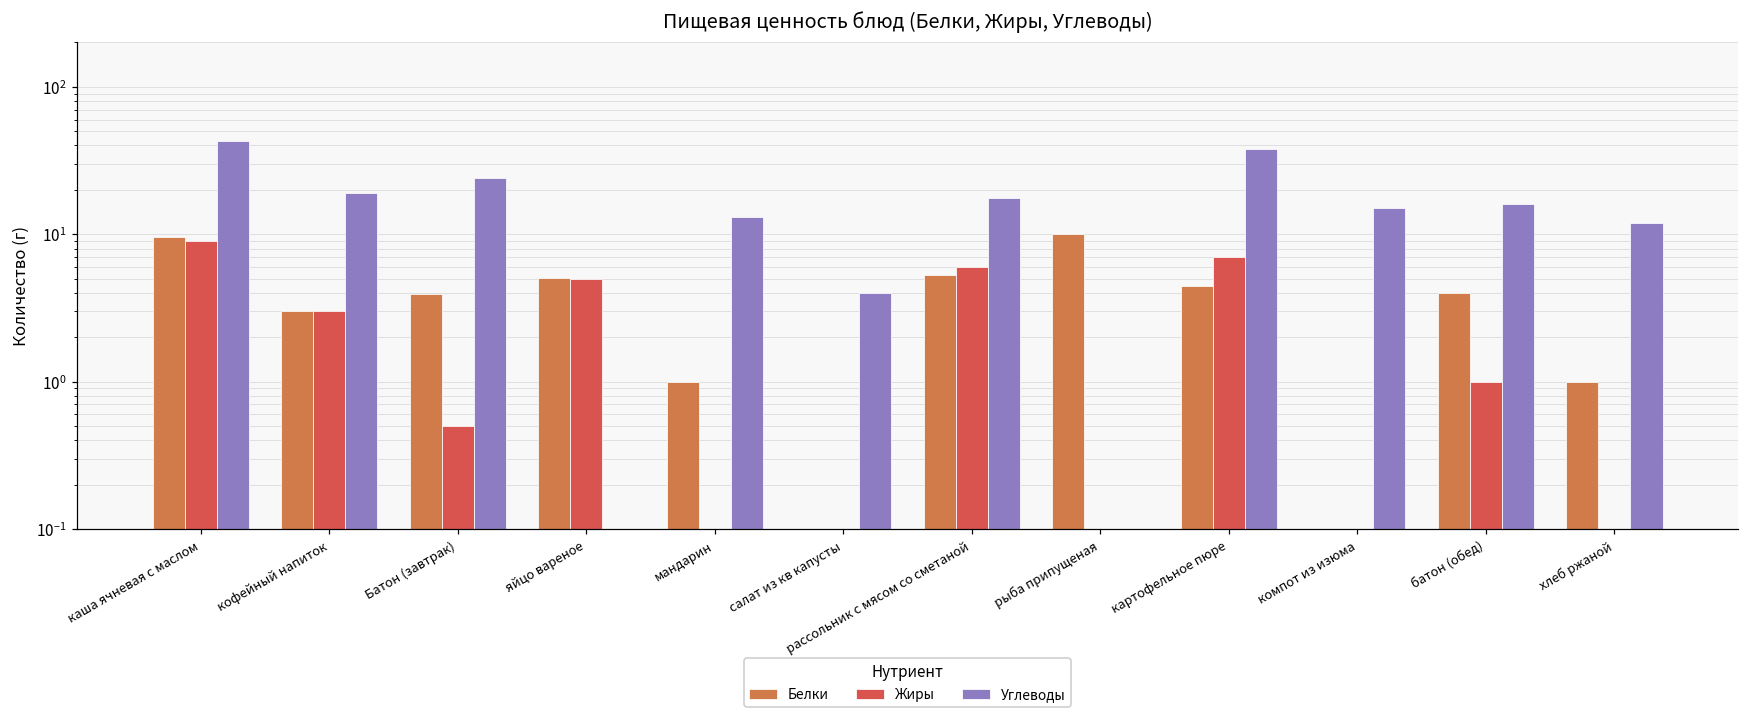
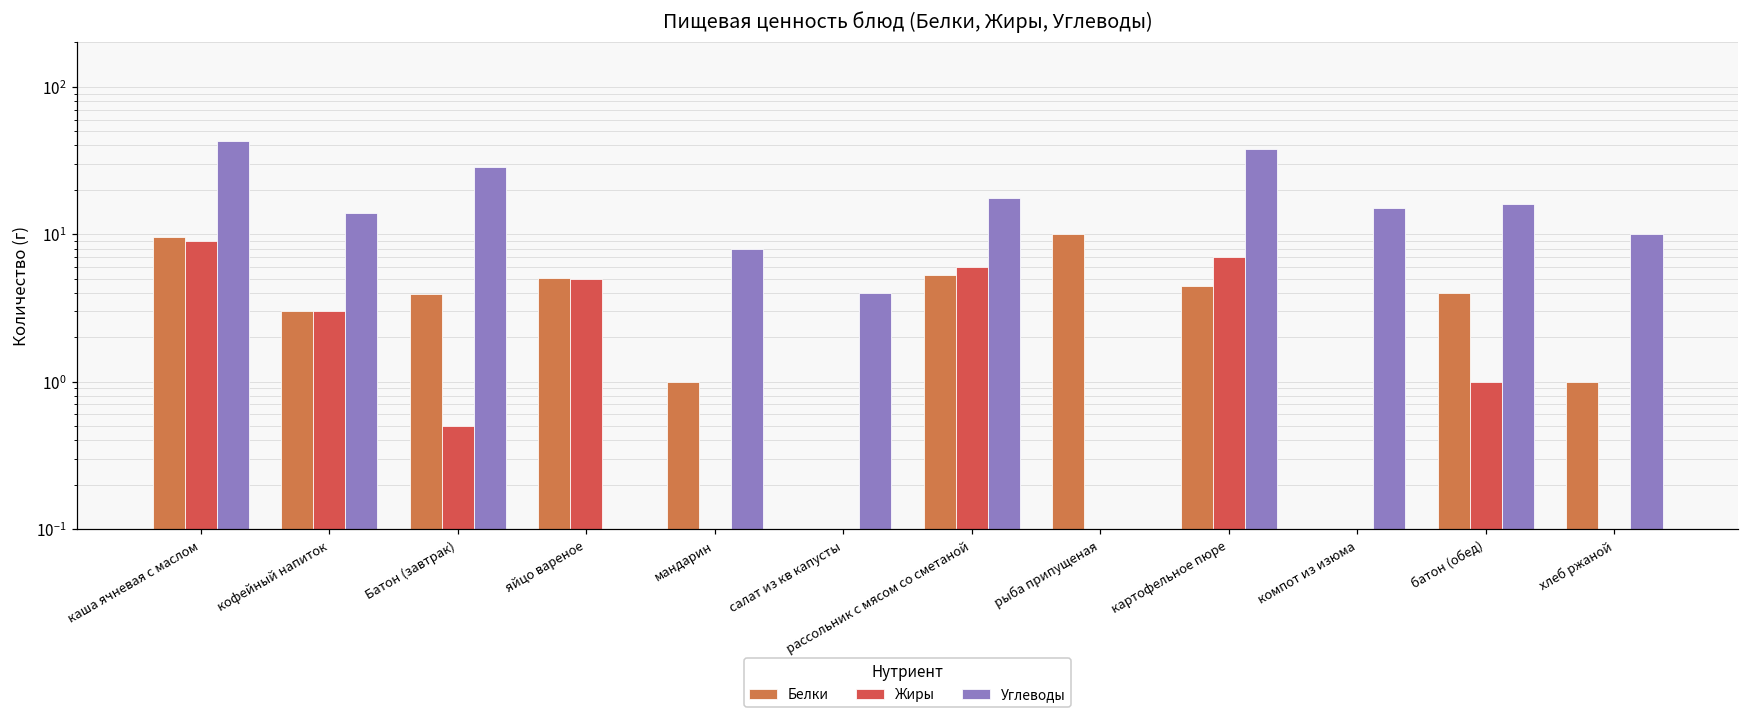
  {
    "Углеводы": {
      "каша ячневая с маслом": 43,
-     "кофейный напиток": 19,
-     "Батон (завтрак)": 24,
-     "мандарин": 13,
+     "кофейный напиток": 14,
+     "Батон (завтрак)": 29,
+     "мандарин": 8,
      "салат из кв капусты": 4,
      "рассольник с мясом со сметаной": 18,
      "картофельное пюре": 38,
      "компот из изюма": 15,
      "батон (обед)": 16,
-     "хлеб ржаной": 12
+     "хлеб ржаной": 10
    }
  }
